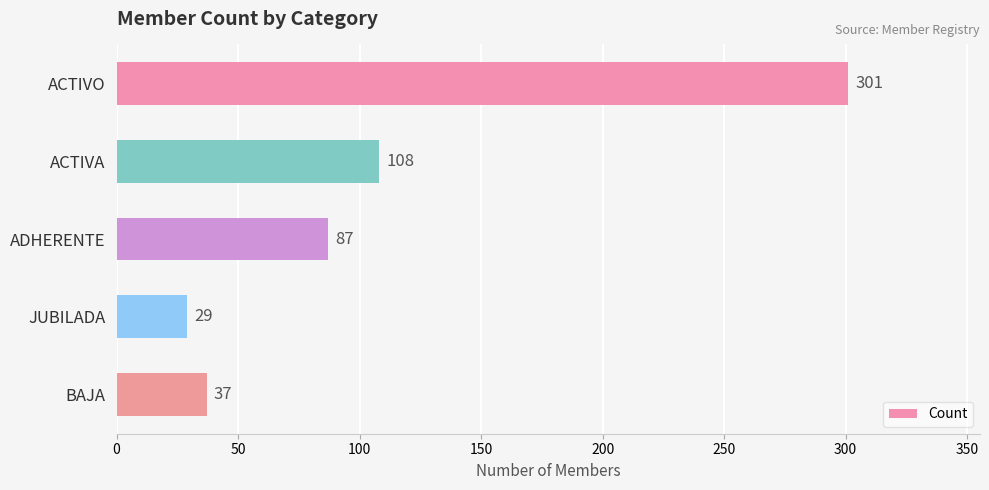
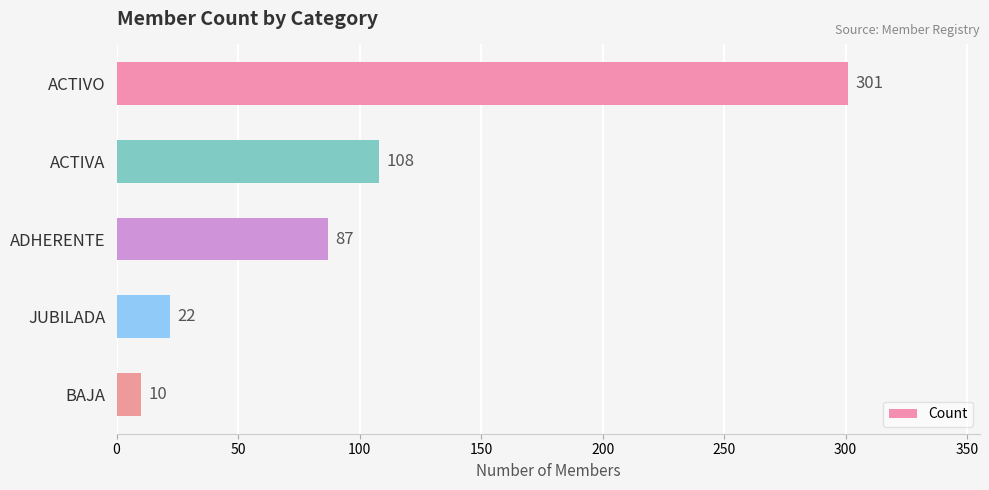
  {
    "ACTIVO": 301,
    "ACTIVA": 108,
    "ADHERENTE": 87,
-   "JUBILADA": 29,
-   "BAJA": 37
+   "JUBILADA": 22,
+   "BAJA": 10
  }
